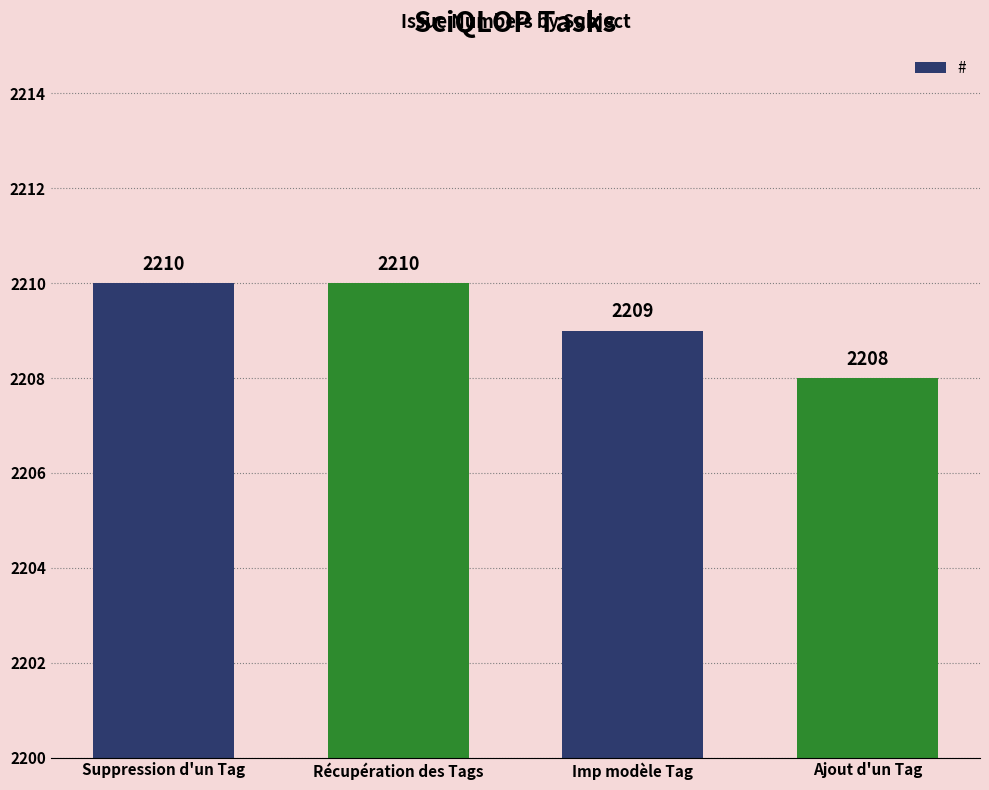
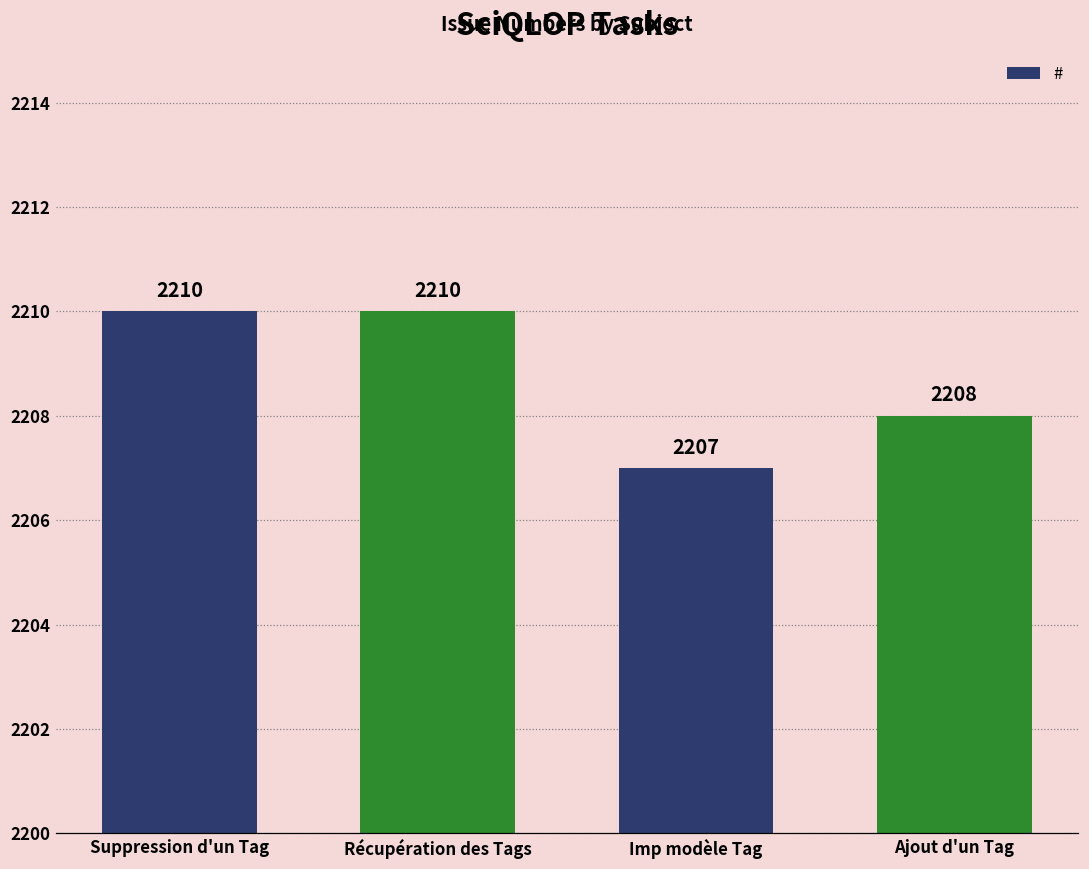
  {
    "Suppression d'un Tag": 2210,
    "Récupération des Tags": 2210,
-   "Imp modèle Tag": 2209,
+   "Imp modèle Tag": 2207,
    "Ajout d'un Tag": 2208
  }
